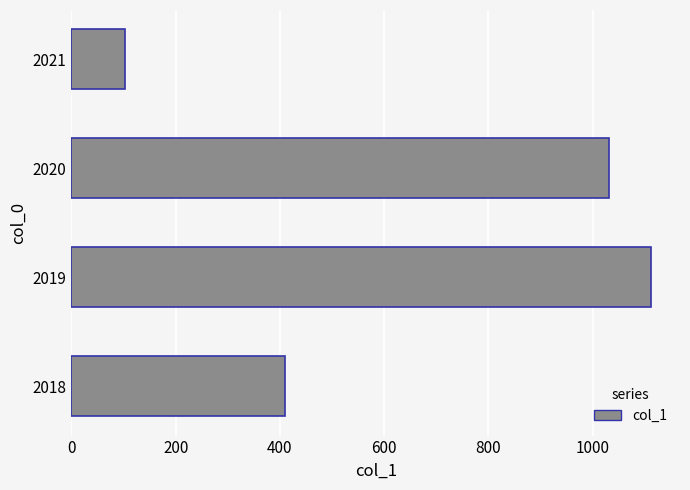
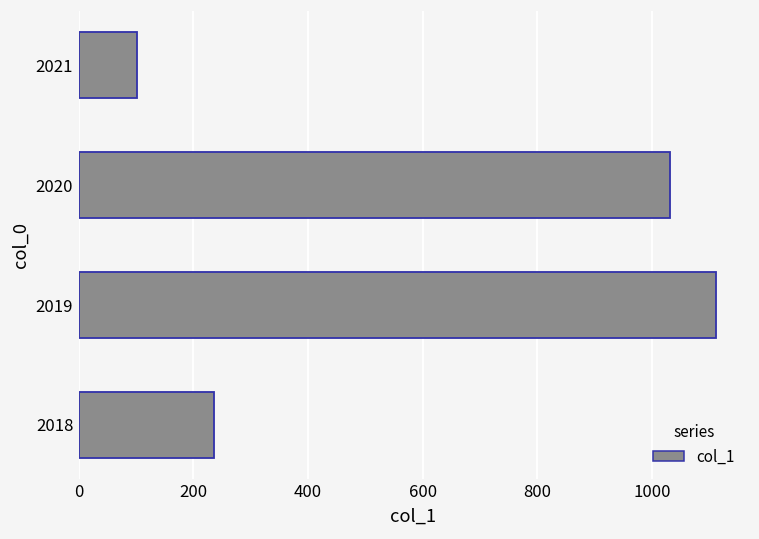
  {
    "2021": 100,
    "2020": 1030,
    "2019": 1110,
-   "2018": 410
+   "2018": 240
  }
